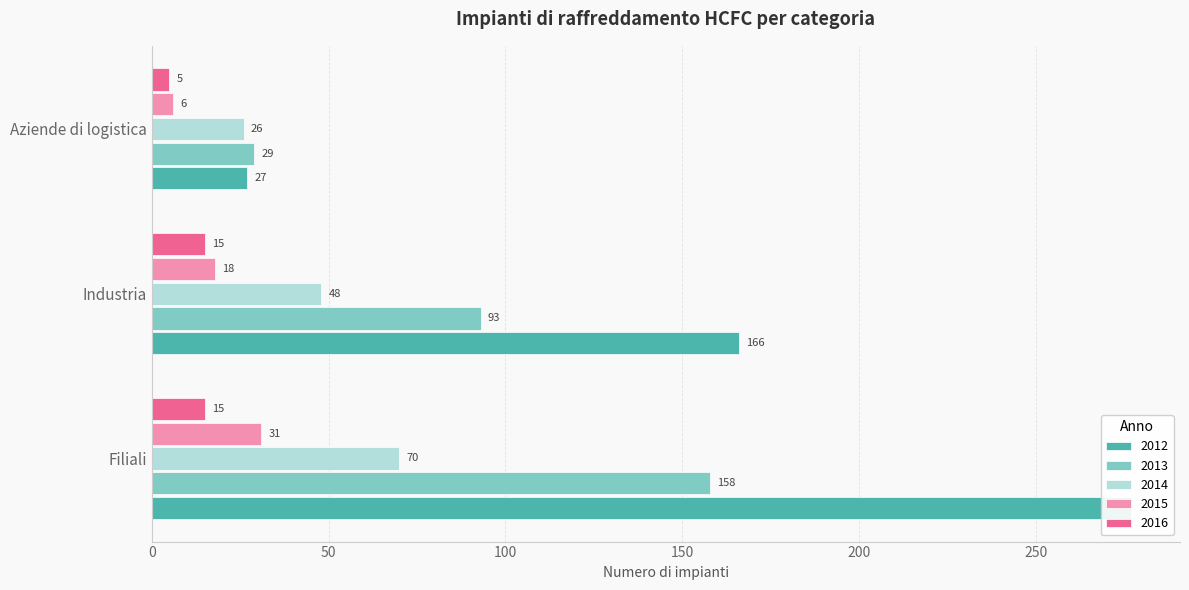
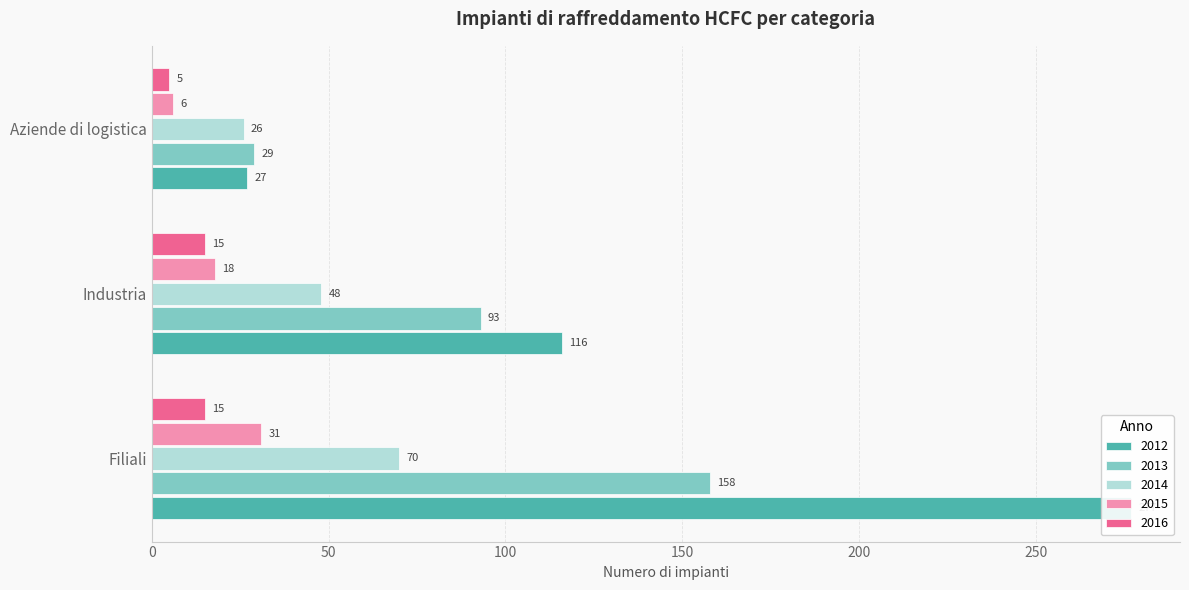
  {
    "2012": {
      "Aziende di logistica": 27,
-     "Industria": 166
+     "Industria": 116
    }
  }
